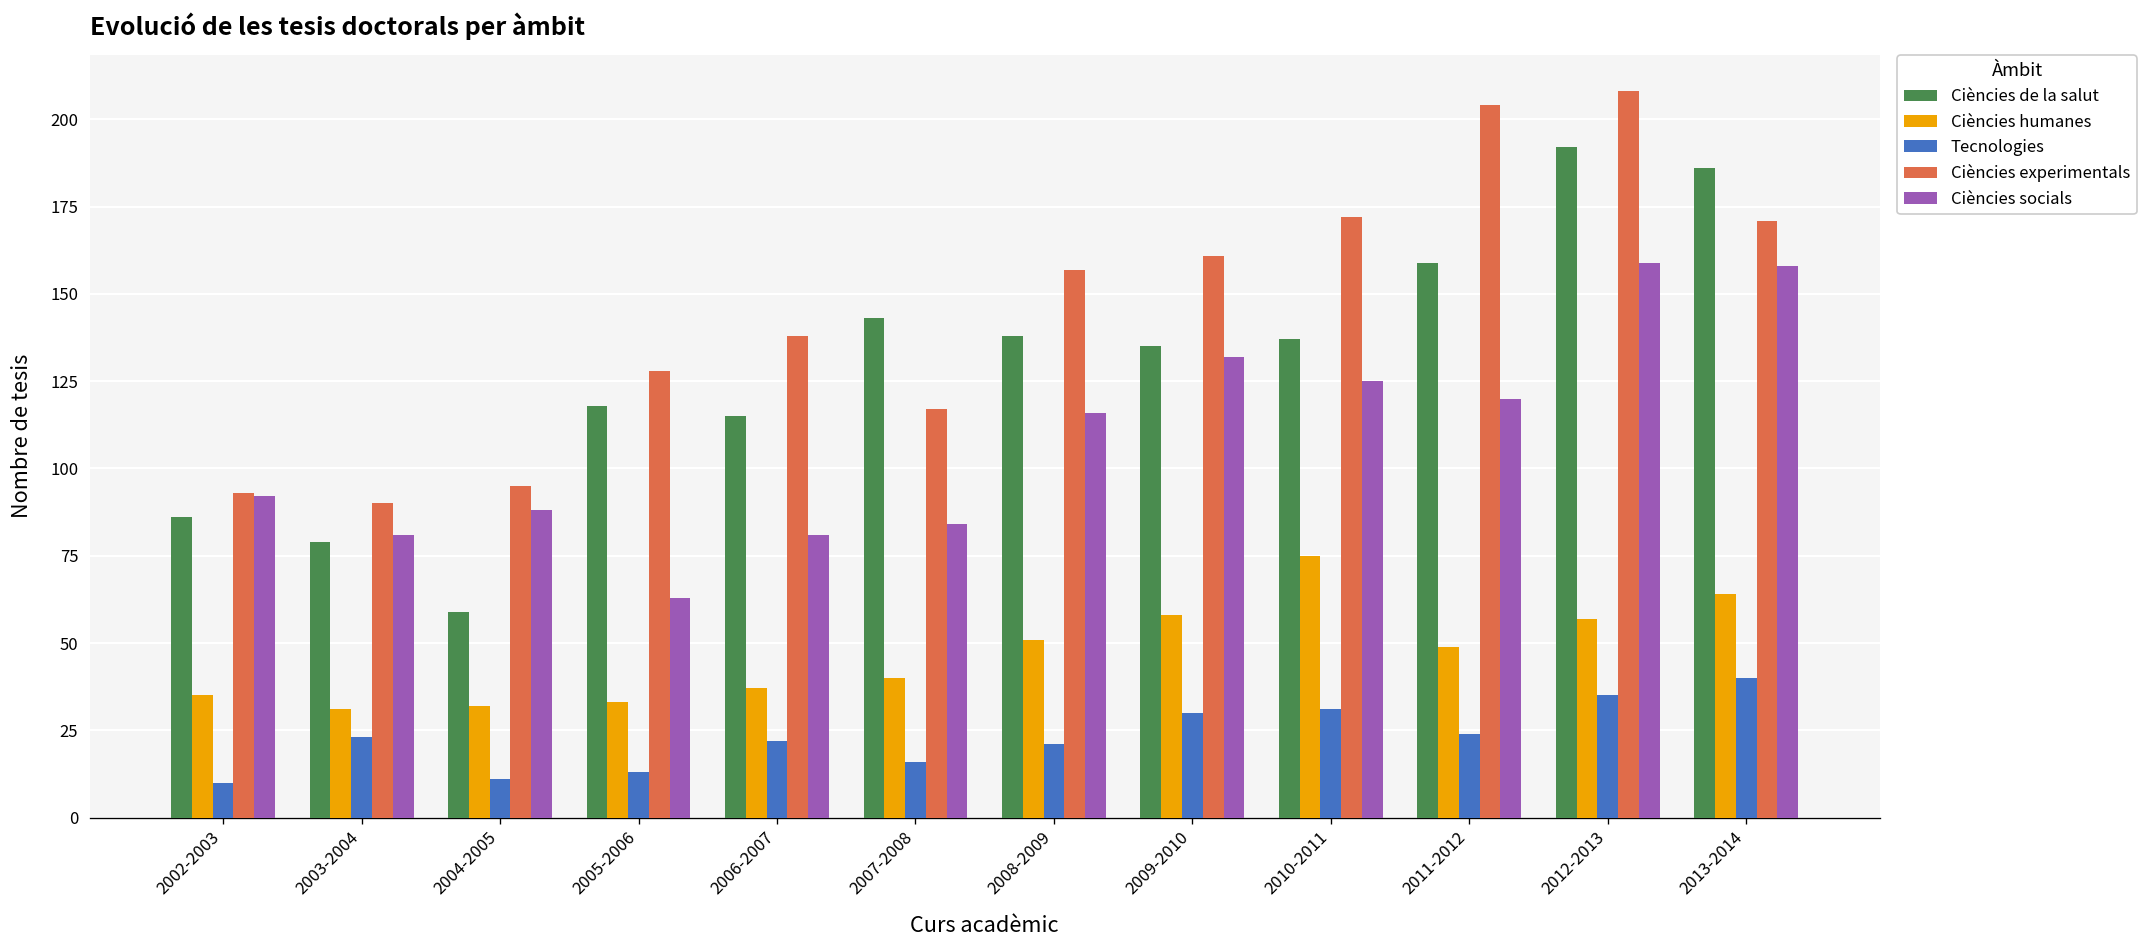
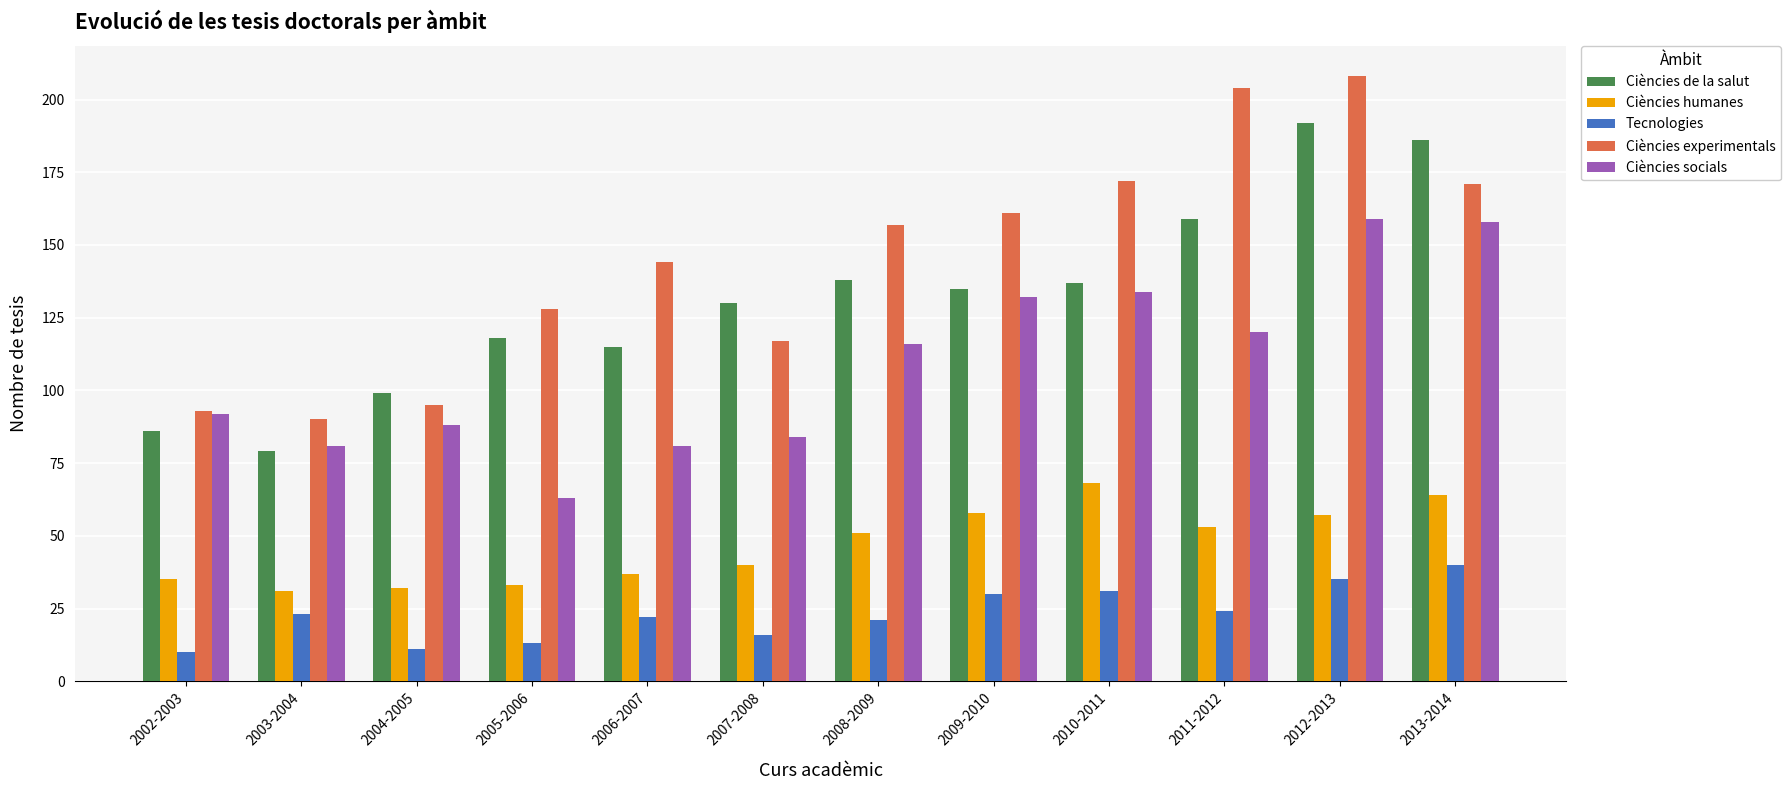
  {
    "Ciències de la salut": {
      "2002-2003": 86,
      "2003-2004": 79,
-     "2004-2005": 59,
+     "2004-2005": 99,
      "2005-2006": 118,
      "2006-2007": 115,
-     "2007-2008": 143,
+     "2007-2008": 130,
      "2008-2009": 138,
      "2009-2010": 135,
      "2010-2011": 137,
      "2011-2012": 159,
      "2012-2013": 192,
      "2013-2014": 186
    },
    "Ciències humanes": {
      "2002-2003": 35,
      "2003-2004": 31,
      "2004-2005": 32,
      "2005-2006": 33,
      "2006-2007": 37,
      "2007-2008": 40,
      "2008-2009": 51,
      "2009-2010": 58,
-     "2010-2011": 75,
-     "2011-2012": 49,
+     "2010-2011": 68,
+     "2011-2012": 53,
      "2012-2013": 57,
      "2013-2014": 64
    },
    "Tecnologies": {
      "2002-2003": 10,
      "2003-2004": 23,
      "2004-2005": 11,
      "2005-2006": 13,
      "2006-2007": 22,
      "2007-2008": 16,
      "2008-2009": 21,
      "2009-2010": 30,
      "2010-2011": 31,
      "2011-2012": 24,
      "2012-2013": 35,
      "2013-2014": 40
    },
    "Ciències experimentals": {
      "2002-2003": 93,
      "2003-2004": 90,
      "2004-2005": 95,
      "2005-2006": 128,
-     "2006-2007": 138,
+     "2006-2007": 144,
      "2007-2008": 117,
      "2008-2009": 157,
      "2009-2010": 161,
      "2010-2011": 172,
      "2011-2012": 204,
      "2012-2013": 208,
      "2013-2014": 171
    },
    "Ciències socials": {
      "2002-2003": 92,
      "2003-2004": 81,
      "2004-2005": 88,
      "2005-2006": 63,
      "2006-2007": 81,
      "2007-2008": 84,
      "2008-2009": 116,
      "2009-2010": 132,
-     "2010-2011": 125,
+     "2010-2011": 134,
      "2011-2012": 120,
      "2012-2013": 159,
      "2013-2014": 158
    }
  }
